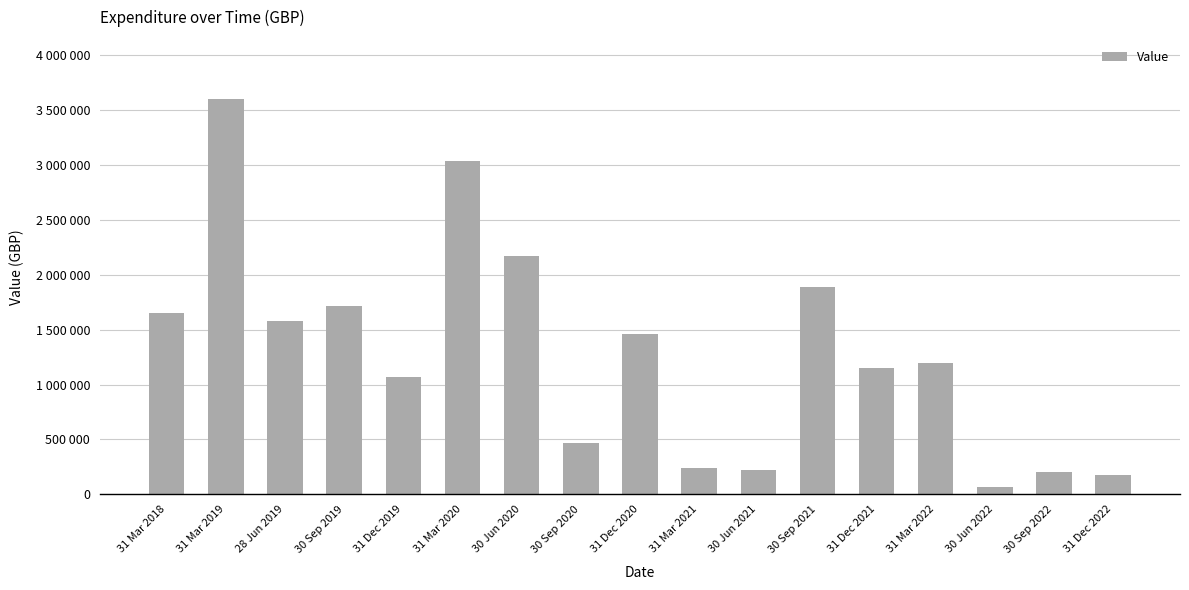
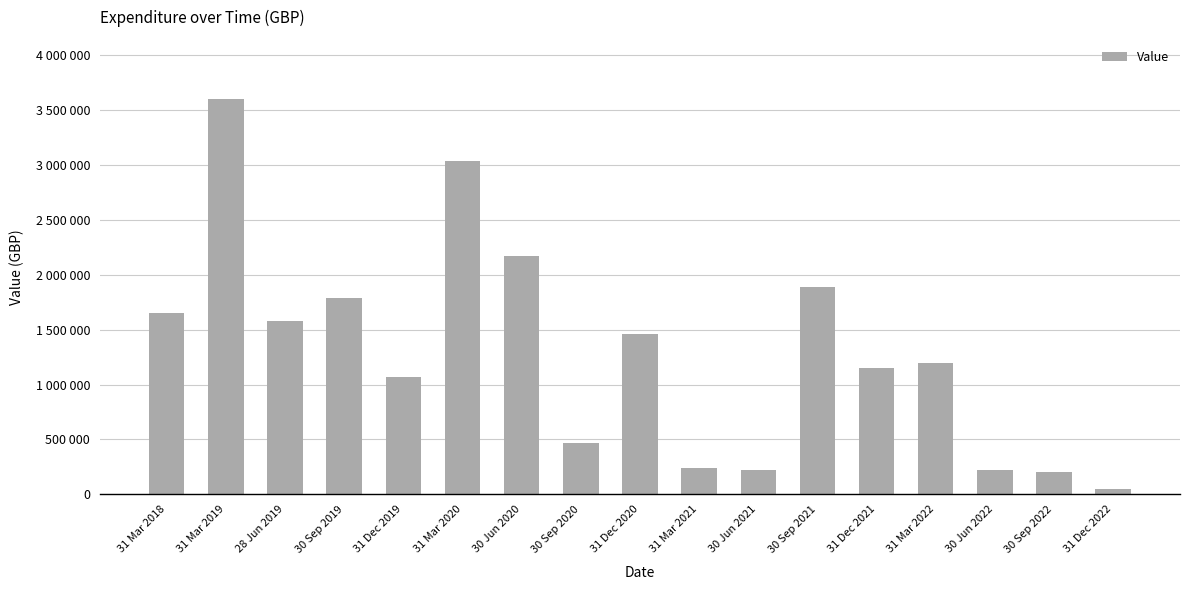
  {
    "31 Mar 2018": 1650000,
    "31 Mar 2019": 3600000,
    "28 Jun 2019": 1580000,
-   "30 Sep 2019": 1710000,
+   "30 Sep 2019": 1790000,
    "31 Dec 2019": 1070000,
    "31 Mar 2020": 3040000,
    "30 Jun 2020": 2170000,
    "30 Sep 2020": 460000,
    "31 Dec 2020": 1460000,
    "31 Mar 2021": 240000,
    "30 Jun 2021": 220000,
    "30 Sep 2021": 1890000,
    "31 Dec 2021": 1150000,
    "31 Mar 2022": 1200000,
-   "30 Jun 2022": 70000,
+   "30 Jun 2022": 220000,
    "30 Sep 2022": 200000,
-   "31 Dec 2022": 170000
+   "31 Dec 2022": 50000
  }
